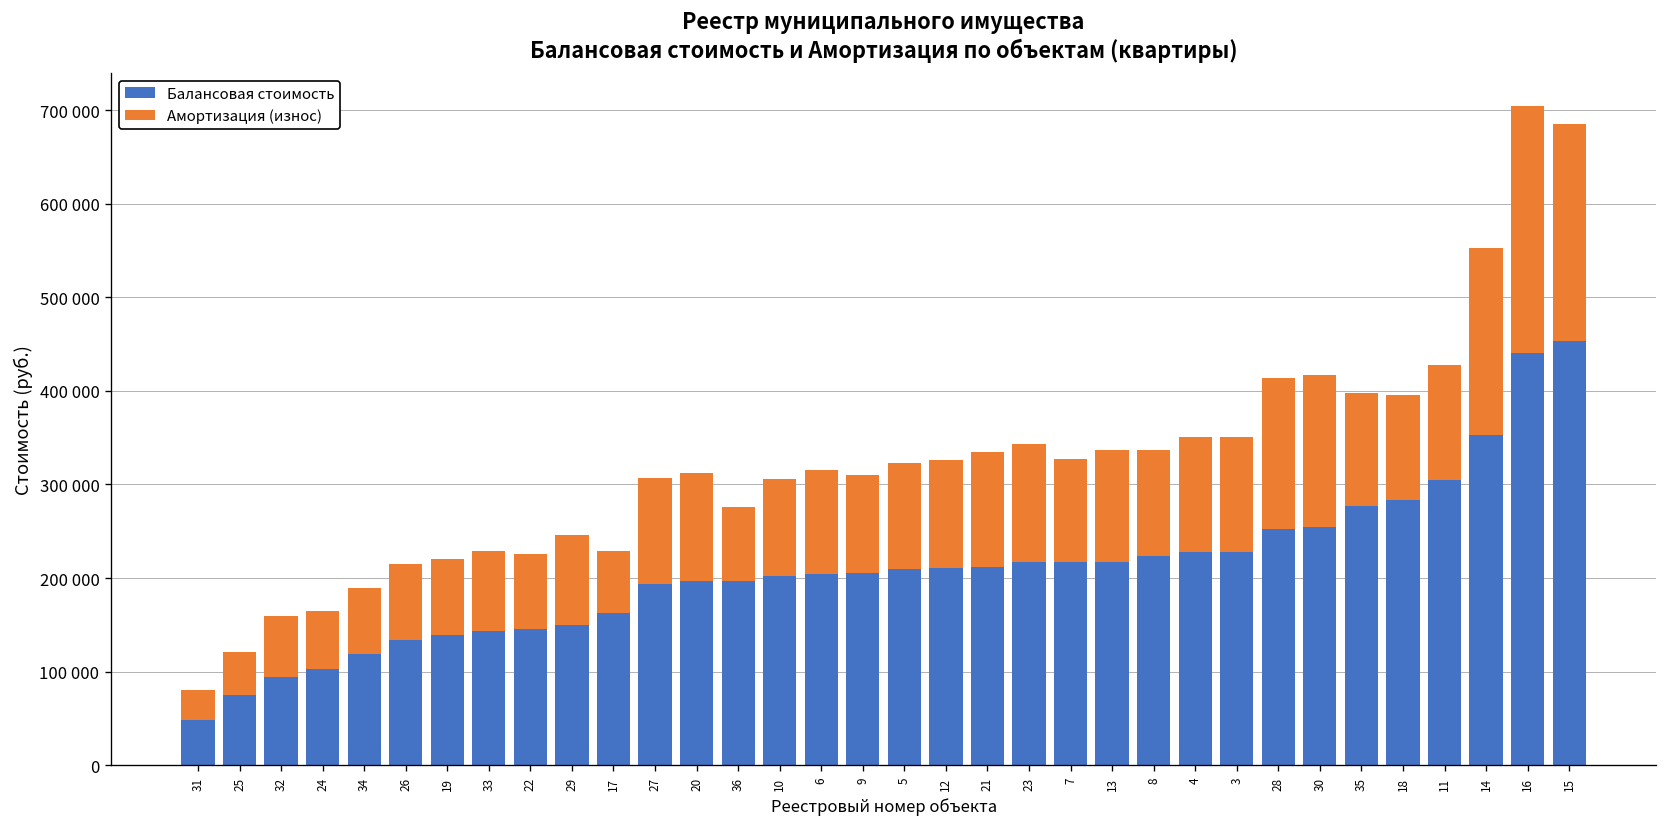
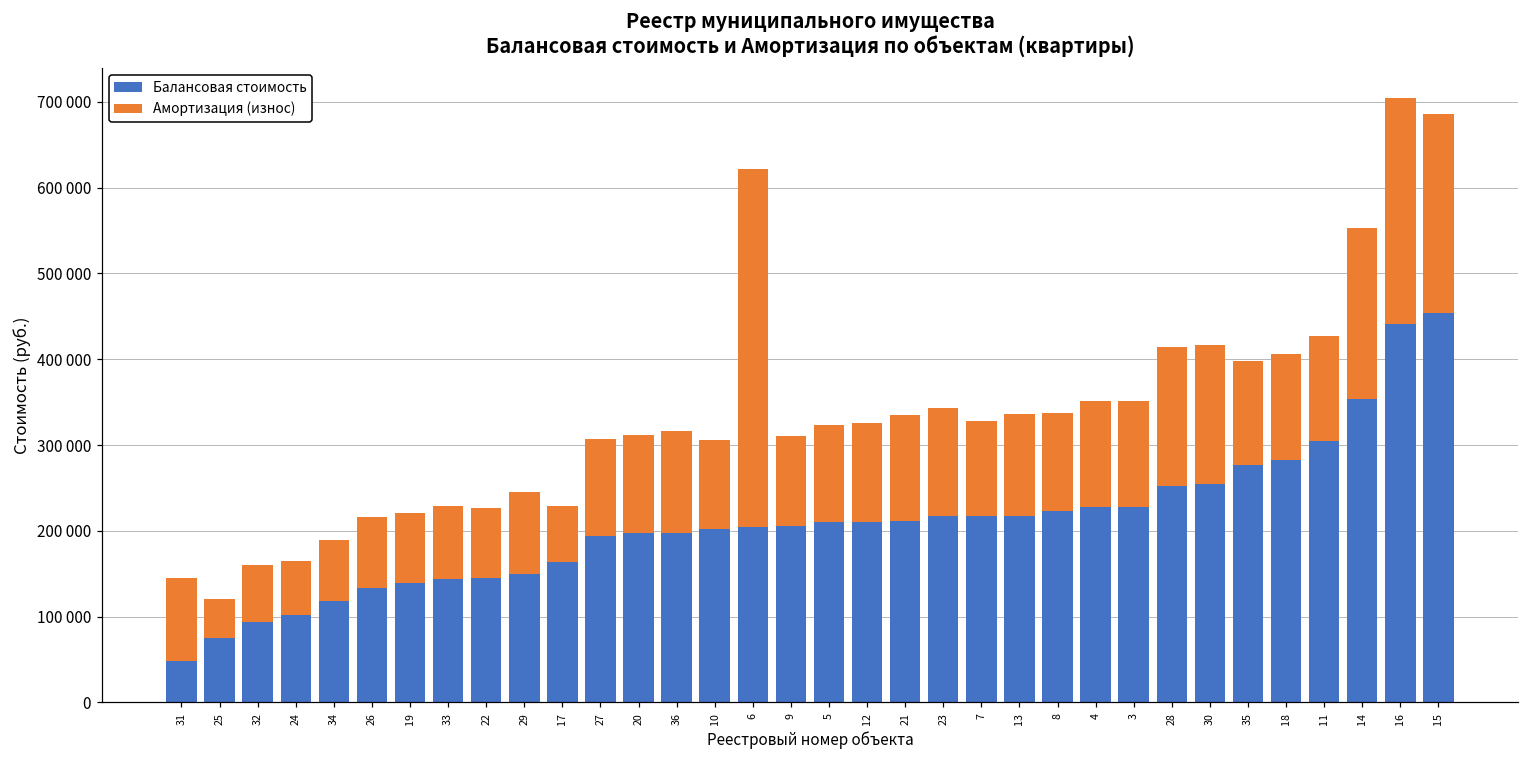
  {
    "Балансовая стоимость": {
      "31": 50000,
      "25": 80000,
      "32": 90000,
      "24": 100000,
      "34": 120000,
      "26": 130000,
      "19": 140000,
      "33": 140000,
      "22": 150000,
      "29": 150000,
      "17": 160000,
      "27": 190000,
      "20": 200000,
      "36": 200000,
      "10": 200000,
      "6": 200000,
      "9": 210000,
      "5": 210000,
      "12": 210000,
      "21": 210000,
      "23": 220000,
      "7": 220000,
      "13": 220000,
      "8": 220000,
      "4": 230000,
      "3": 230000,
      "28": 250000,
      "30": 250000,
      "35": 280000,
      "18": 280000,
      "11": 310000,
      "14": 350000,
      "16": 440000,
      "15": 450000
    },
    "Амортизация (износ)": {
-     "31": 30000,
+     "31": 100000,
      "25": 50000,
      "32": 70000,
      "24": 60000,
      "34": 70000,
      "26": 80000,
      "19": 80000,
      "33": 90000,
      "22": 80000,
      "29": 100000,
      "17": 70000,
      "27": 110000,
      "20": 110000,
-     "36": 80000,
+     "36": 120000,
      "10": 100000,
-     "6": 110000,
+     "6": 420000,
      "9": 110000,
      "5": 110000,
      "12": 120000,
      "21": 120000,
      "23": 130000,
      "7": 110000,
      "13": 120000,
      "8": 110000,
      "4": 120000,
      "3": 120000,
      "28": 160000,
      "30": 160000,
      "35": 120000,
-     "18": 110000,
+     "18": 120000,
      "11": 120000,
      "14": 200000,
      "16": 260000,
      "15": 230000
    }
  }
